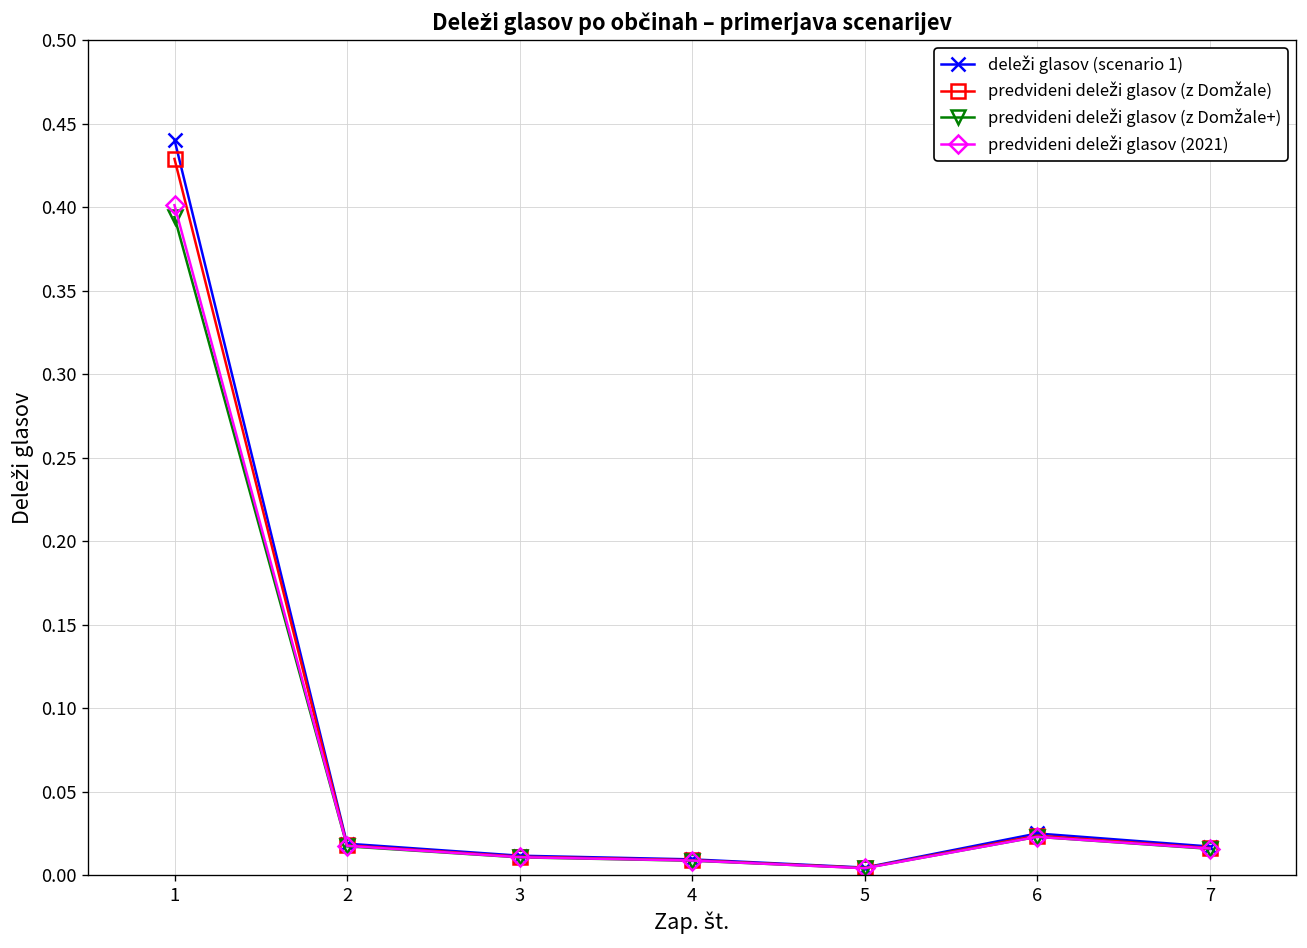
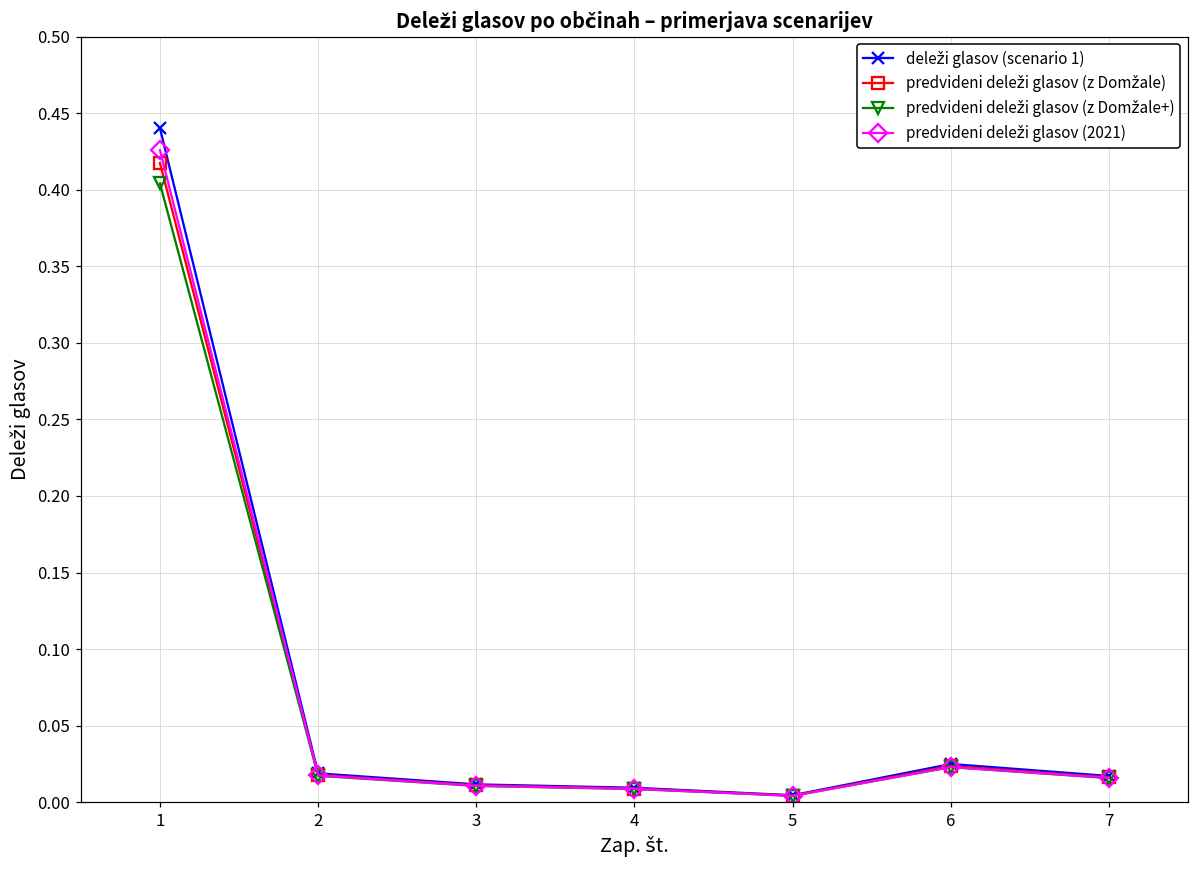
  {
    "deleži glasov (scenario 1)": {
      "1": 0.440
    },
    "predvideni deleži glasov (z Domžale)": {
-     "1": 0.429
+     "1": 0.418
    },
    "predvideni deleži glasov (z Domžale+)": {
-     "1": 0.394
+     "1": 0.404
    },
    "predvideni deleži glasov (2021)": {
-     "1": 0.401
+     "1": 0.426
    }
  }
